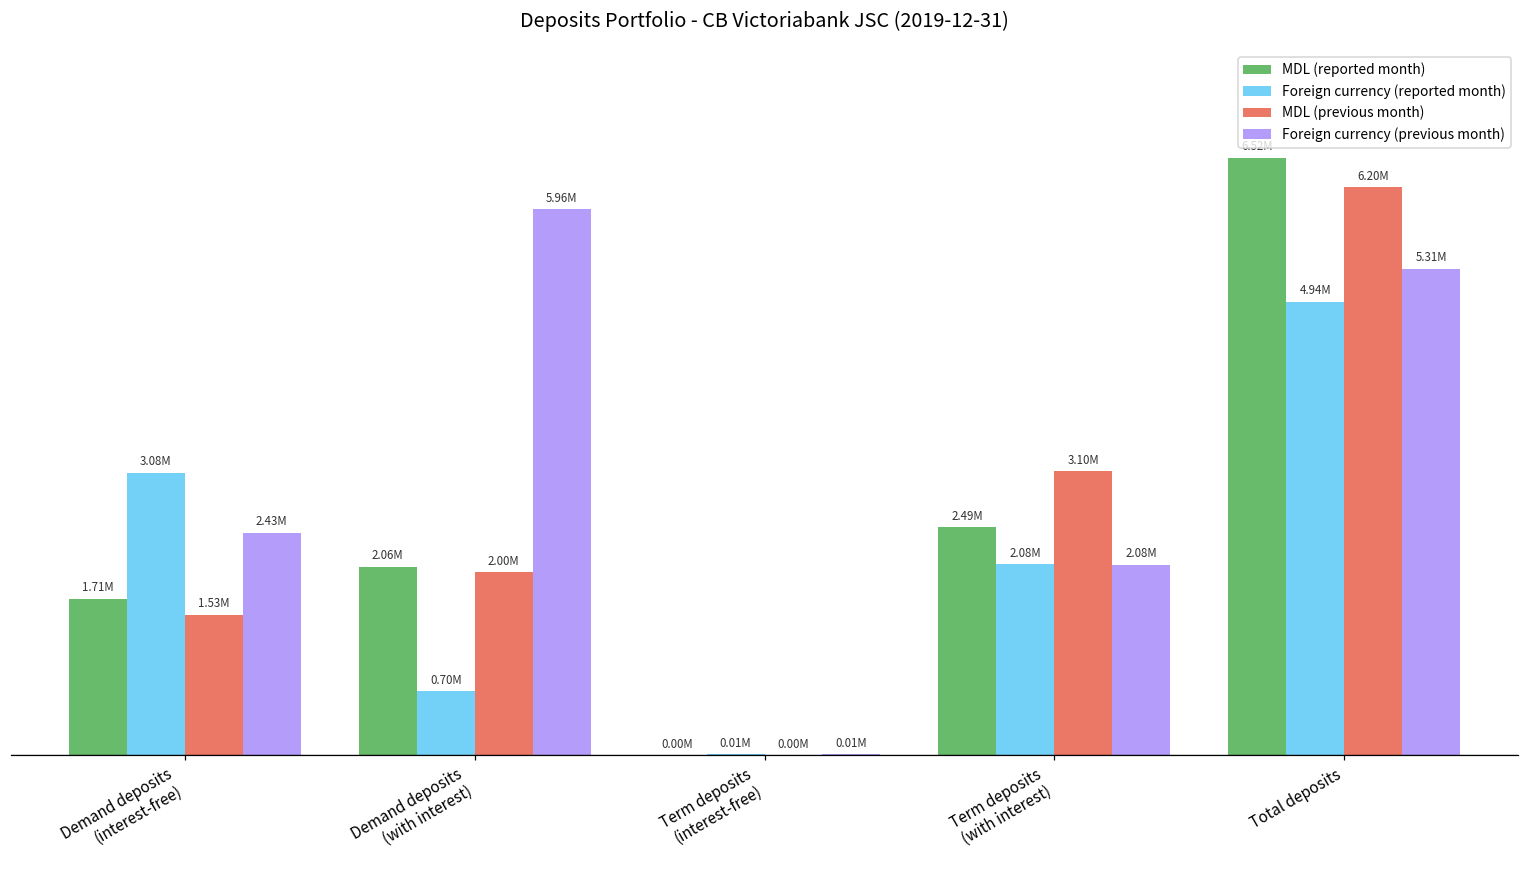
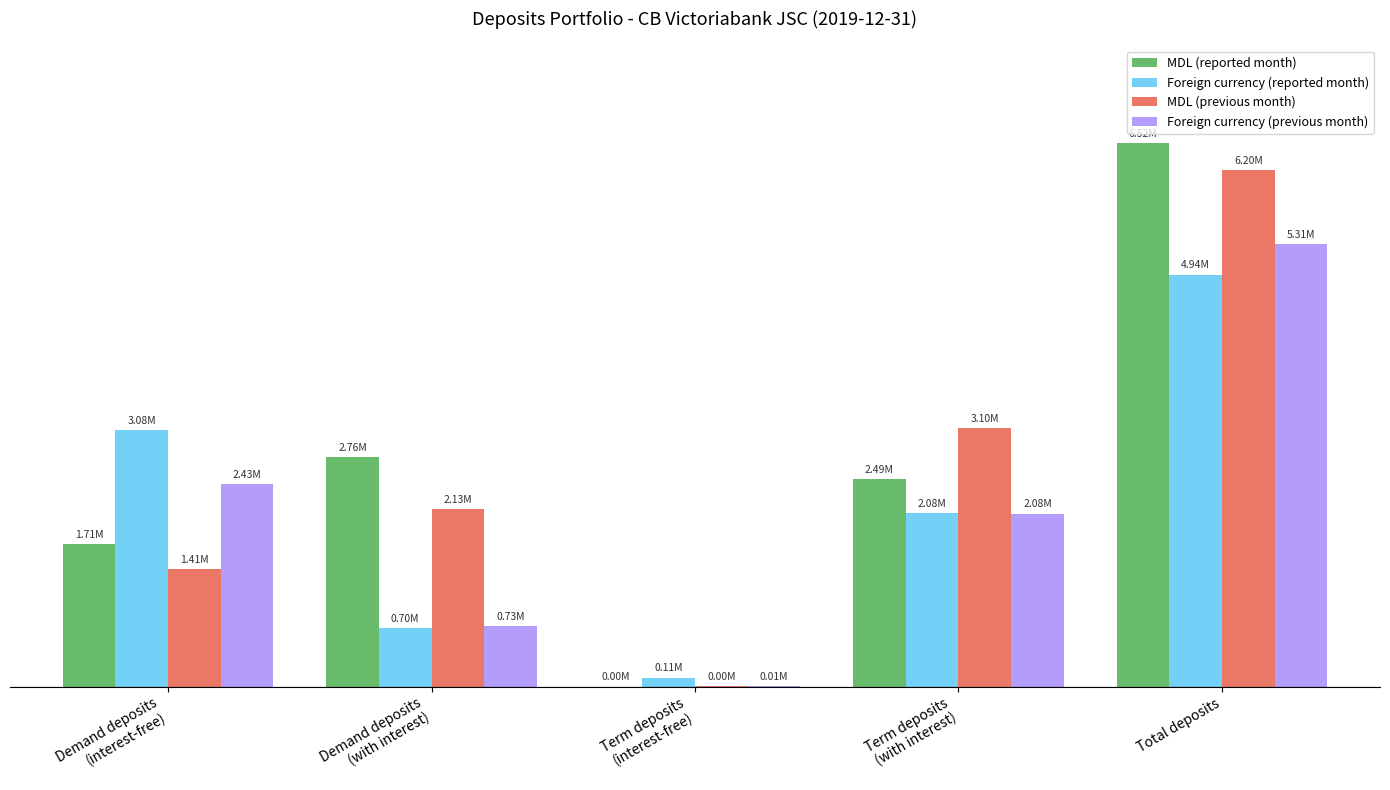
  {
    "MDL (reported month)": {
      "Demand deposits (interest-free)": "1.71M",
-     "Demand deposits (with interest)": "2.06M",
+     "Demand deposits (with interest)": "2.76M",
      "Term deposits (with interest)": "2.49M"
    },
    "Foreign currency (reported month)": {
      "Demand deposits (interest-free)": "3.08M",
      "Demand deposits (with interest)": "0.70M",
-     "Term deposits (interest-free)": "0.01M",
+     "Term deposits (interest-free)": "0.11M",
      "Term deposits (with interest)": "2.08M",
      "Total deposits": "4.94M"
    },
    "MDL (previous month)": {
-     "Demand deposits (interest-free)": "1.53M",
-     "Demand deposits (with interest)": "2.00M",
+     "Demand deposits (interest-free)": "1.41M",
+     "Demand deposits (with interest)": "2.13M",
      "Term deposits (with interest)": "3.10M",
      "Total deposits": "6.20M"
    },
    "Foreign currency (previous month)": {
      "Demand deposits (interest-free)": "2.43M",
-     "Demand deposits (with interest)": "5.96M",
+     "Demand deposits (with interest)": "0.73M",
      "Term deposits (interest-free)": "0.01M",
      "Term deposits (with interest)": "2.08M",
      "Total deposits": "5.31M"
    }
  }
